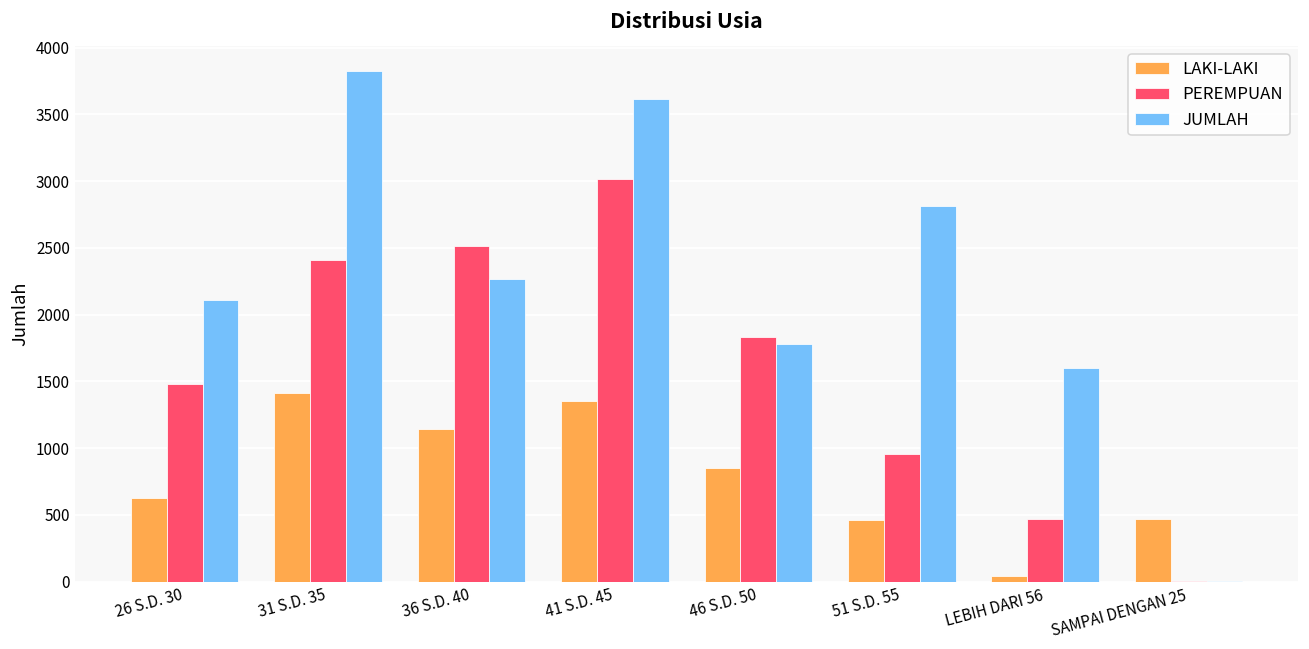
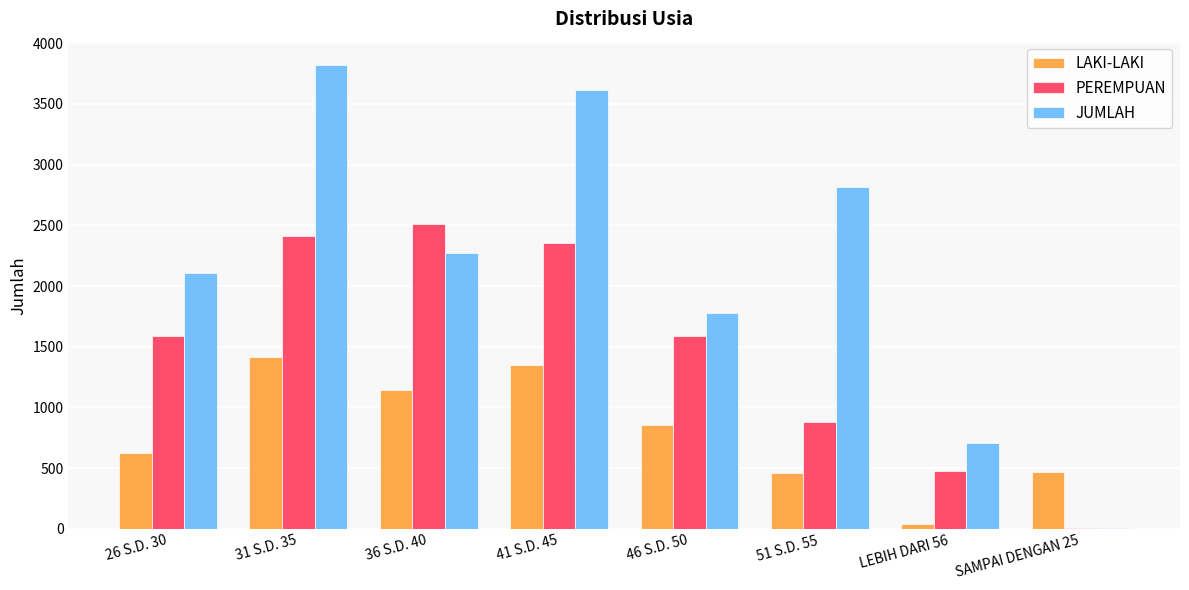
  {
    "LAKI-LAKI": {
      "26 S.D. 30": 630,
      "31 S.D. 35": 1410,
      "36 S.D. 40": 1140,
      "41 S.D. 45": 1350,
      "46 S.D. 50": 850,
      "51 S.D. 55": 460,
      "LEBIH DARI 56": 40,
      "SAMPAI DENGAN 25": 470
    },
    "PEREMPUAN": {
-     "26 S.D. 30": 1480,
+     "26 S.D. 30": 1590,
      "31 S.D. 35": 2410,
      "36 S.D. 40": 2510,
-     "41 S.D. 45": 3020,
-     "46 S.D. 50": 1830,
-     "51 S.D. 55": 960,
+     "41 S.D. 45": 2360,
+     "46 S.D. 50": 1590,
+     "51 S.D. 55": 880,
      "LEBIH DARI 56": 470
    },
    "JUMLAH": {
      "26 S.D. 30": 2110,
      "31 S.D. 35": 3820,
      "36 S.D. 40": 2270,
      "41 S.D. 45": 3610,
      "46 S.D. 50": 1780,
      "51 S.D. 55": 2820,
-     "LEBIH DARI 56": 1600
+     "LEBIH DARI 56": 700
    }
  }
